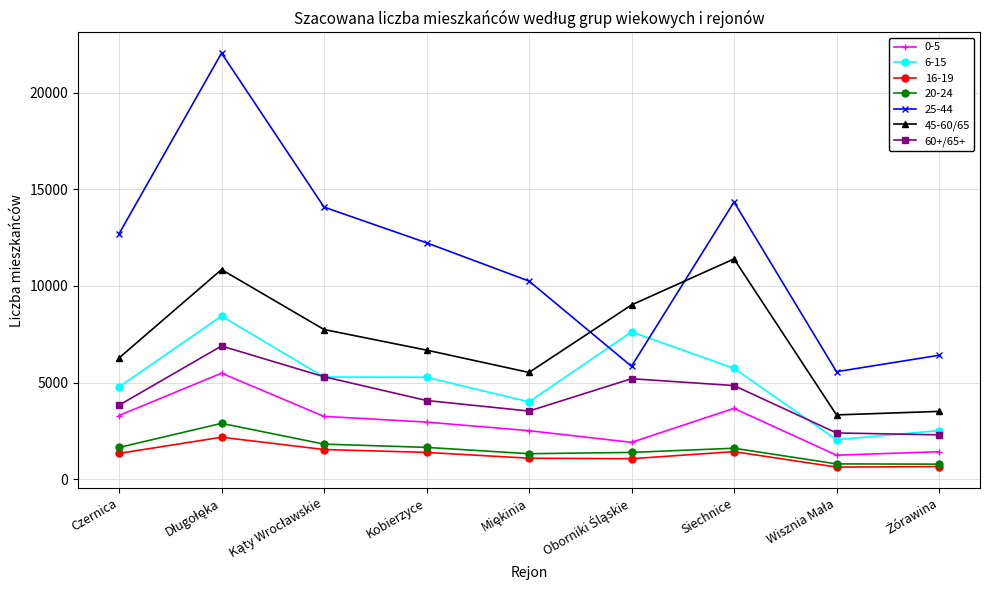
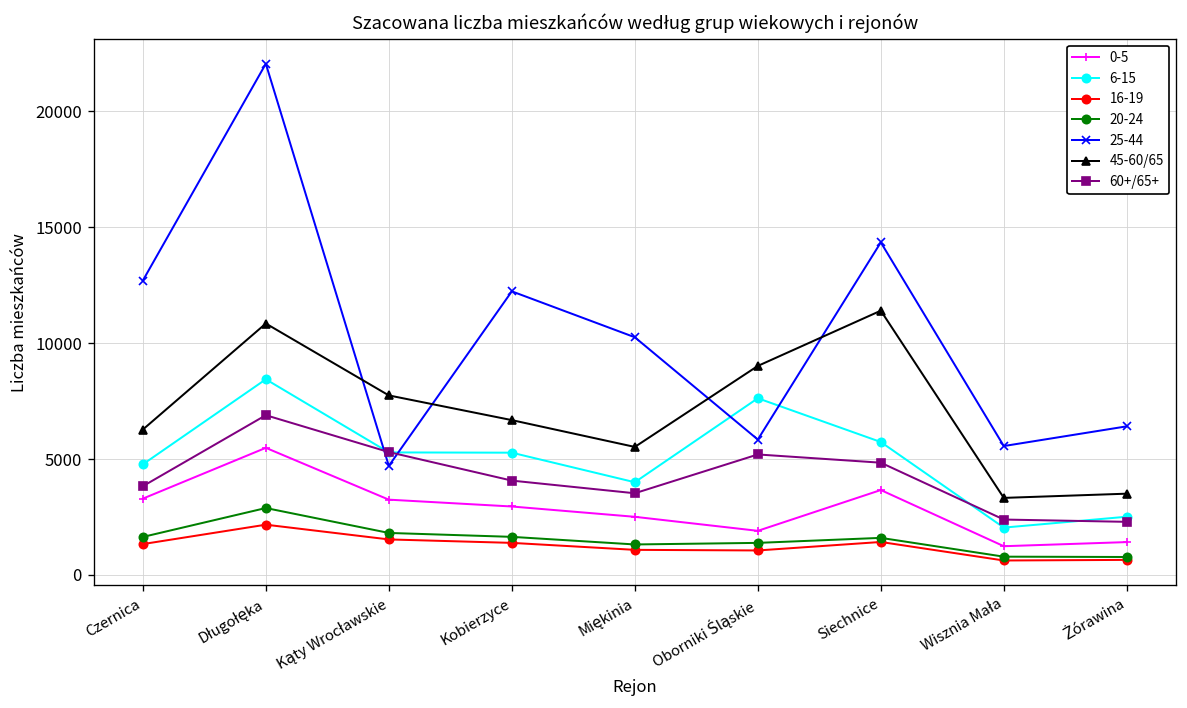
  {
    "0-5": {
      "Czernica": 3300,
      "Długołęka": 5500,
      "Kąty Wrocławskie": 3200,
      "Kobierzyce": 3000,
      "Miękinia": 2500,
      "Oborniki Śląskie": 1900,
      "Siechnice": 3700,
      "Wisznia Mała": 1200,
      "Żórawina": 1400
    },
    "6-15": {
      "Czernica": 4800,
      "Długołęka": 8400,
      "Kobierzyce": 5300,
      "Miękinia": 4000,
      "Oborniki Śląskie": 7600,
      "Siechnice": 5700,
      "Wisznia Mała": 2000,
      "Żórawina": 2500
    },
    "16-19": {
      "Czernica": 1300,
      "Długołęka": 2200,
      "Kąty Wrocławskie": 1500,
      "Kobierzyce": 1400,
      "Miękinia": 1100,
      "Oborniki Śląskie": 1100,
      "Siechnice": 1400,
      "Wisznia Mała": 600
    },
    "20-24": {
      "Czernica": 1600,
      "Długołęka": 2900,
      "Kąty Wrocławskie": 1800,
      "Kobierzyce": 1600,
      "Miękinia": 1300,
      "Oborniki Śląskie": 1400,
      "Siechnice": 1600,
      "Wisznia Mała": 800
    },
    "25-44": {
      "Czernica": 12700,
      "Długołęka": 22100,
-     "Kąty Wrocławskie": 14100,
+     "Kąty Wrocławskie": 4700,
      "Kobierzyce": 12200,
      "Miękinia": 10300,
      "Oborniki Śląskie": 5800,
      "Siechnice": 14300,
      "Wisznia Mała": 5600,
      "Żórawina": 6400
    },
    "45-60/65": {
      "Czernica": 6300,
      "Długołęka": 10800,
      "Kąty Wrocławskie": 7700,
      "Kobierzyce": 6700,
      "Miękinia": 5500,
      "Oborniki Śląskie": 9000,
      "Siechnice": 11400,
      "Wisznia Mała": 3300,
      "Żórawina": 3500
    },
    "60+/65+": {
      "Czernica": 3800,
      "Długołęka": 6900,
      "Kobierzyce": 4100,
      "Miękinia": 3500,
      "Oborniki Śląskie": 5200,
      "Siechnice": 4800,
      "Wisznia Mała": 2400,
      "Żórawina": 2300
    }
  }
